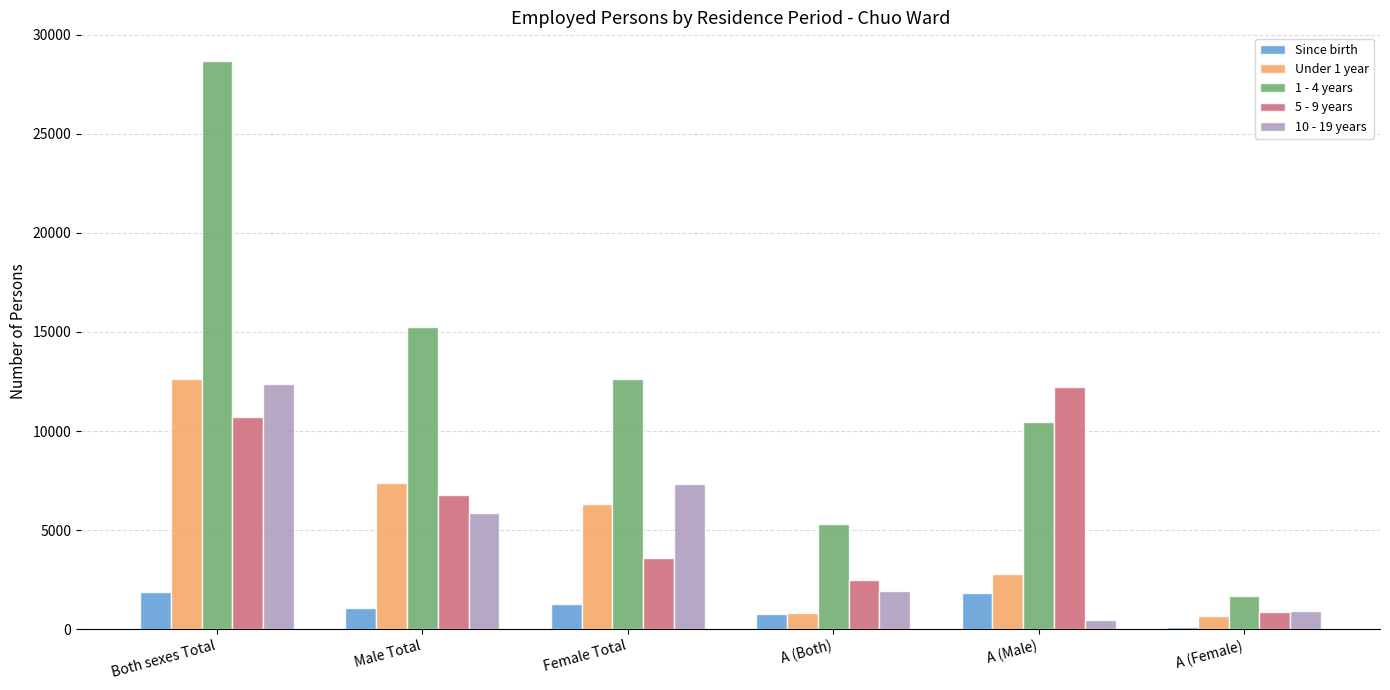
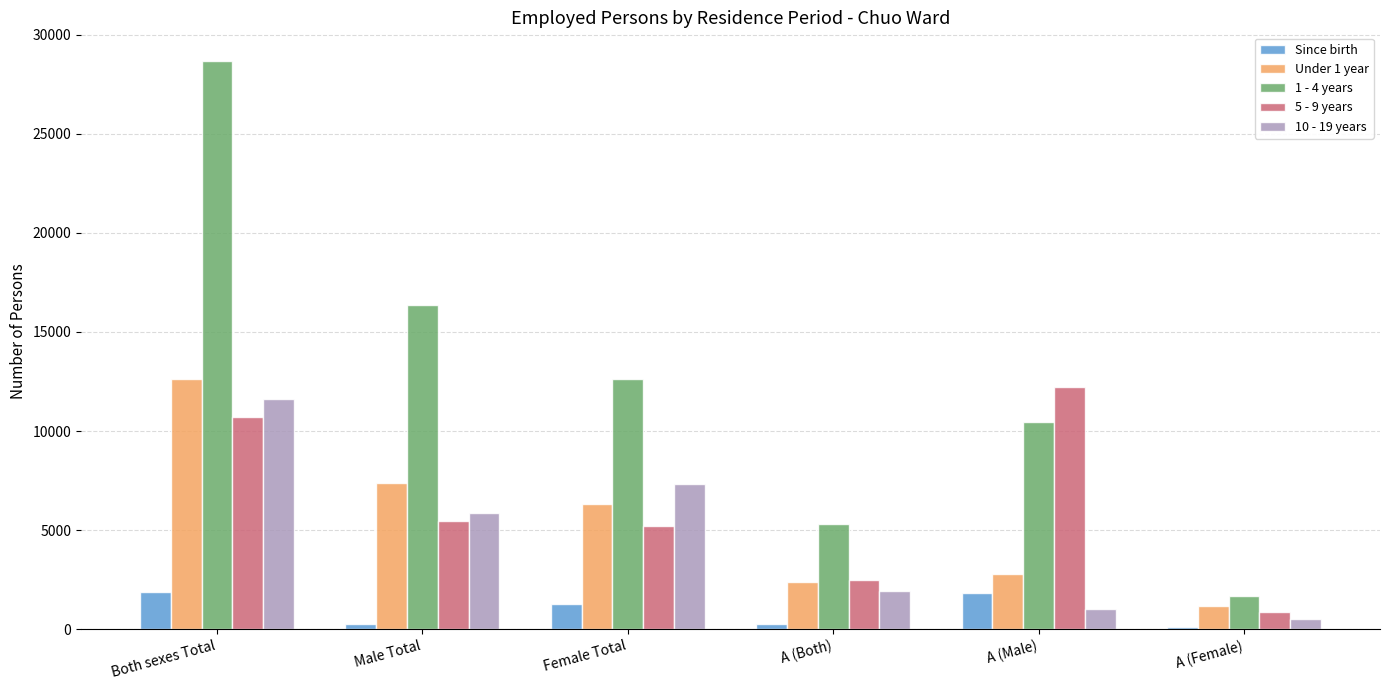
  {
    "Since birth": {
      "Both sexes Total": 1900,
-     "Male Total": 1100,
+     "Male Total": 300,
      "Female Total": 1300,
-     "A (Both)": 800,
+     "A (Both)": 300,
      "A (Male)": 1800
    },
    "Under 1 year": {
      "Both sexes Total": 12600,
      "Male Total": 7400,
      "Female Total": 6300,
-     "A (Both)": 800,
+     "A (Both)": 2400,
      "A (Male)": 2800,
-     "A (Female)": 600
+     "A (Female)": 1200
    },
    "1 - 4 years": {
      "Both sexes Total": 28700,
-     "Male Total": 15200,
+     "Male Total": 16400,
      "Female Total": 12600,
      "A (Both)": 5300,
      "A (Male)": 10500,
      "A (Female)": 1700
    },
    "5 - 9 years": {
      "Both sexes Total": 10700,
-     "Male Total": 6800,
-     "Female Total": 3600,
+     "Male Total": 5500,
+     "Female Total": 5200,
      "A (Both)": 2500,
      "A (Male)": 12200,
      "A (Female)": 900
    },
    "10 - 19 years": {
-     "Both sexes Total": 12400,
+     "Both sexes Total": 11600,
      "Male Total": 5900,
      "Female Total": 7300,
      "A (Both)": 1900,
-     "A (Male)": 500,
-     "A (Female)": 900
+     "A (Male)": 1000,
+     "A (Female)": 500
    }
  }
